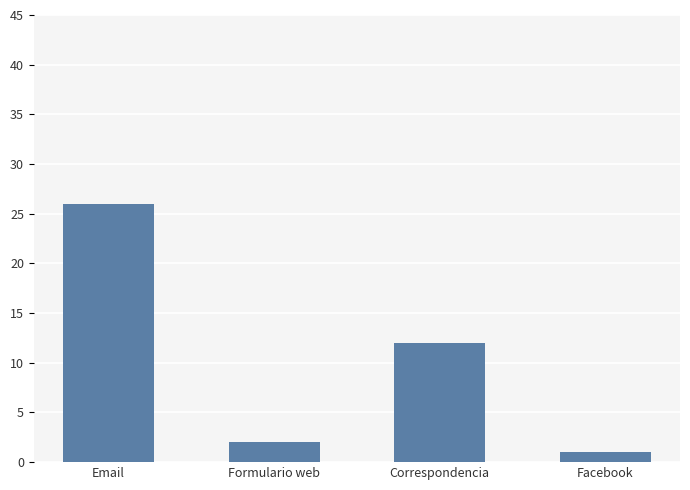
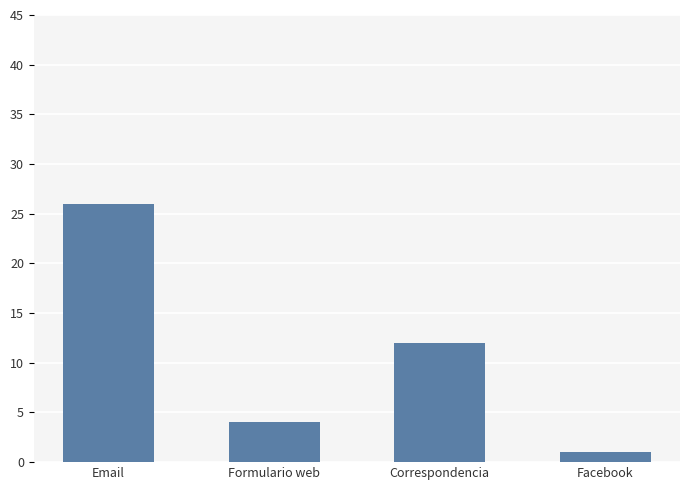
  {
    "Email": 26,
-   "Formulario web": 2,
+   "Formulario web": 4,
    "Correspondencia": 12,
    "Facebook": 1
  }
